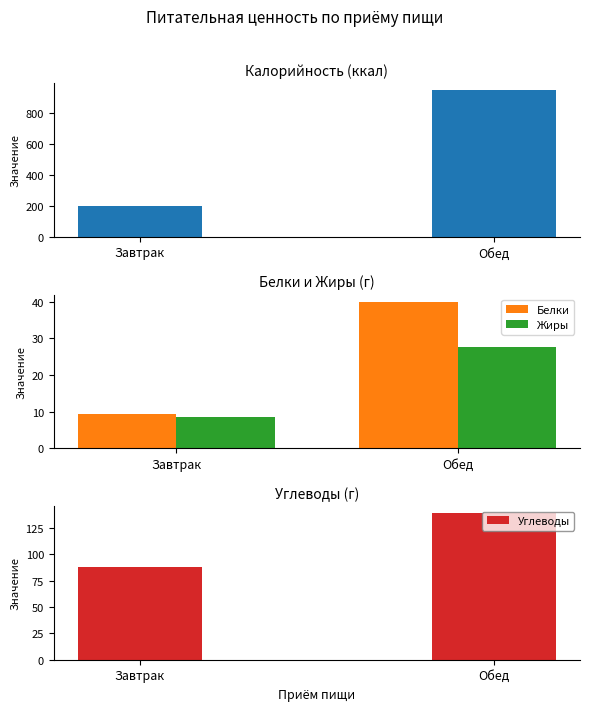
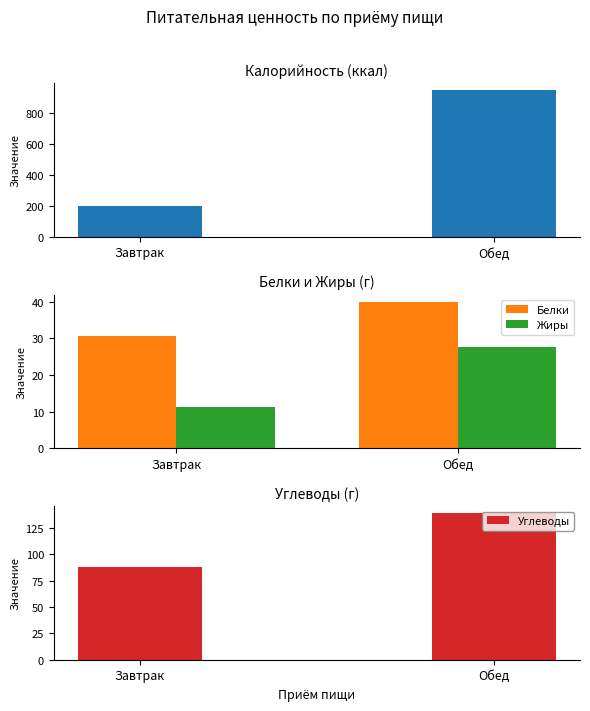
  {
    "Калорийность (ккал)": {
      "Завтрак": 200,
      "Обед": 950
    },
    "Белки и Жиры (г)": {
      "Белки": {
-       "Завтрак": 9,
+       "Завтрак": 31,
        "Обед": 40
      },
      "Жиры": {
-       "Завтрак": 8,
+       "Завтрак": 11,
        "Обед": 28
      }
    },
    "Углеводы (г)": {
      "Завтрак": 88
    }
  }
